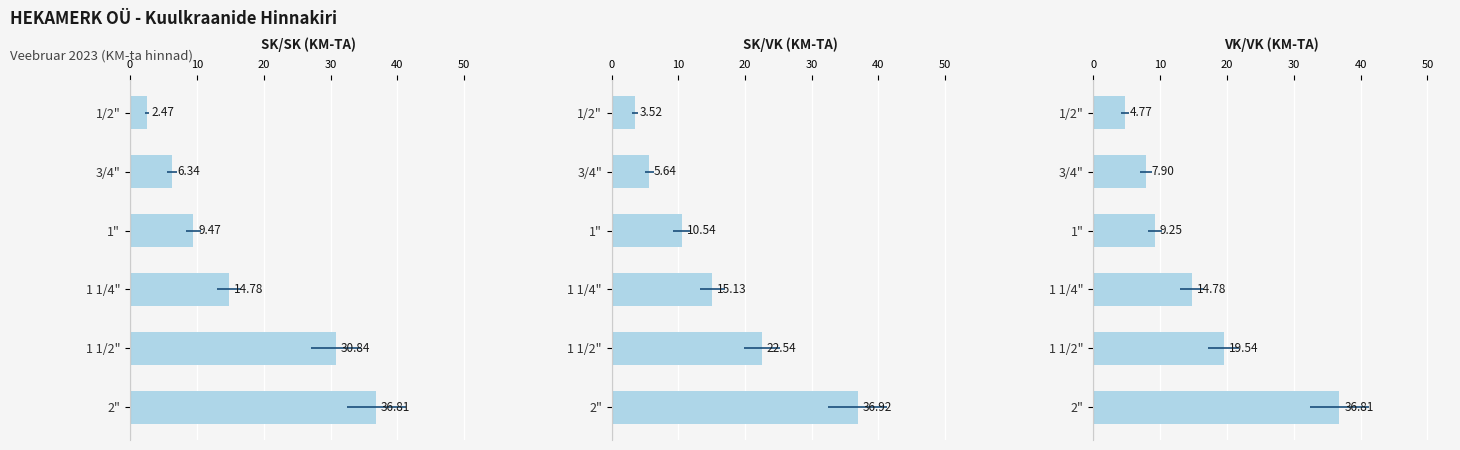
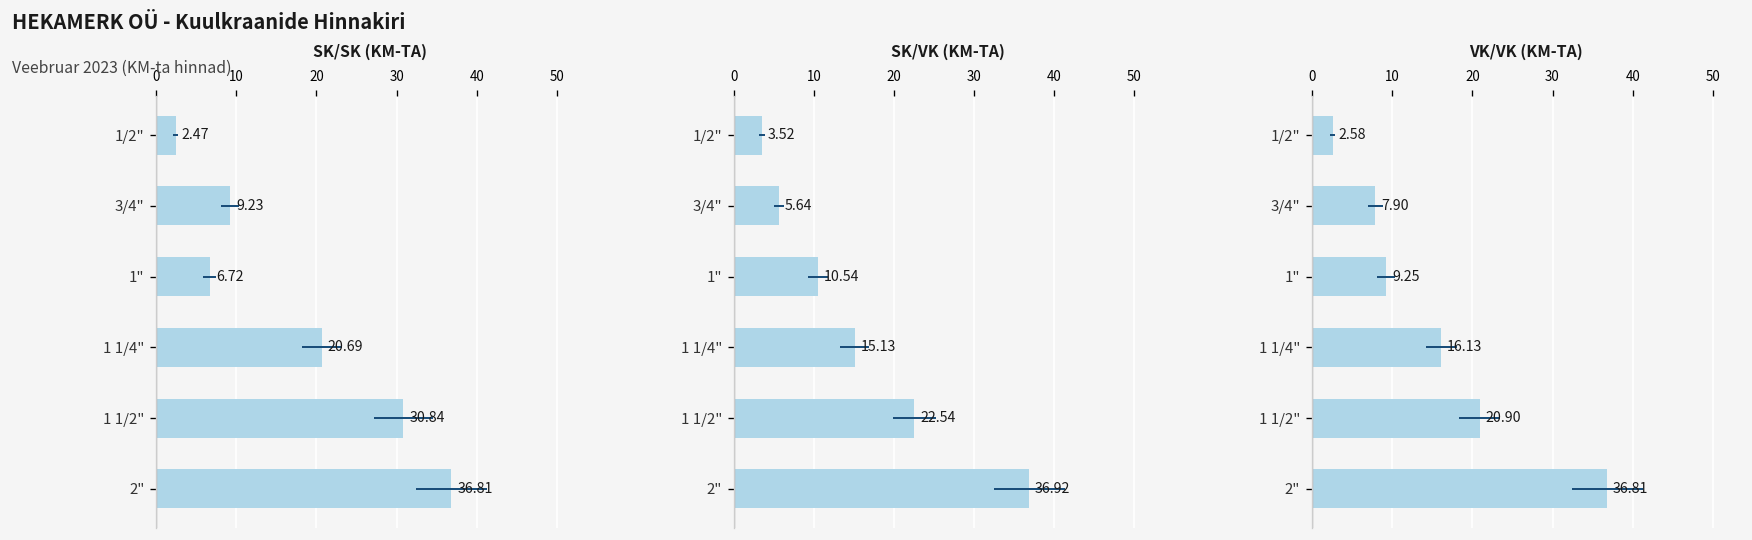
  {
    "SK/SK (KM-TA)": {
      "1/2\"": 2.47,
-     "3/4\"": 6.34,
-     "1\"": 9.47,
-     "1 1/4\"": 14.78,
+     "3/4\"": 9.23,
+     "1\"": 6.72,
+     "1 1/4\"": 20.69,
      "1 1/2\"": 30.84,
      "2\"": 36.81
    },
    "SK/VK (KM-TA)": {
      "1/2\"": 3.52,
      "3/4\"": 5.64,
      "1\"": 10.54,
      "1 1/4\"": 15.13,
      "1 1/2\"": 22.54,
      "2\"": 36.92
    },
    "VK/VK (KM-TA)": {
-     "1/2\"": 4.77,
+     "1/2\"": 2.58,
      "3/4\"": 7.90,
      "1\"": 9.25,
-     "1 1/4\"": 14.78,
-     "1 1/2\"": 19.54,
+     "1 1/4\"": 16.13,
+     "1 1/2\"": 20.90,
      "2\"": 36.81
    }
  }
